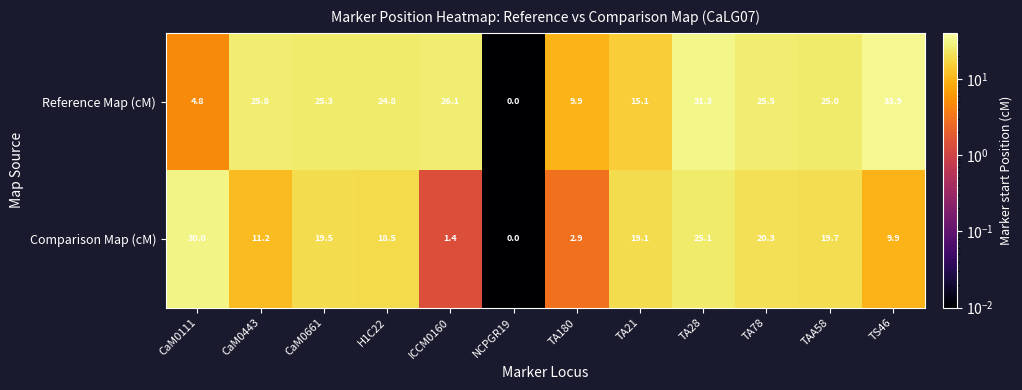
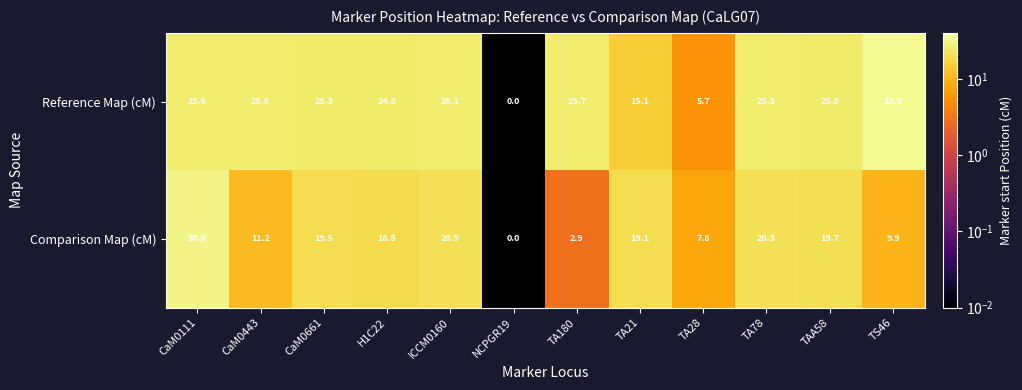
  {
    "Reference Map (cM)": {
-     "CaM0111": 4.8,
+     "CaM0111": 25.6,
      "CaM0443": 25.8,
      "CaM0661": 25.3,
      "H1C22": 24.8,
      "ICCM0160": 26.1,
      "NCPGR19": 0.0,
-     "TA180": 9.9,
+     "TA180": 25.7,
      "TA21": 15.1,
-     "TA28": 31.3,
+     "TA28": 5.7,
      "TA78": 25.5,
      "TAA58": 25.0,
      "TS46": 33.9
    },
    "Comparison Map (cM)": {
      "CaM0111": 30.0,
      "CaM0443": 11.2,
      "CaM0661": 19.5,
      "H1C22": 18.5,
-     "ICCM0160": 1.4,
+     "ICCM0160": 20.9,
      "NCPGR19": 0.0,
      "TA180": 2.9,
      "TA21": 19.1,
-     "TA28": 25.1,
+     "TA28": 7.8,
      "TA78": 20.3,
      "TAA58": 19.7,
      "TS46": 9.9
    }
  }
